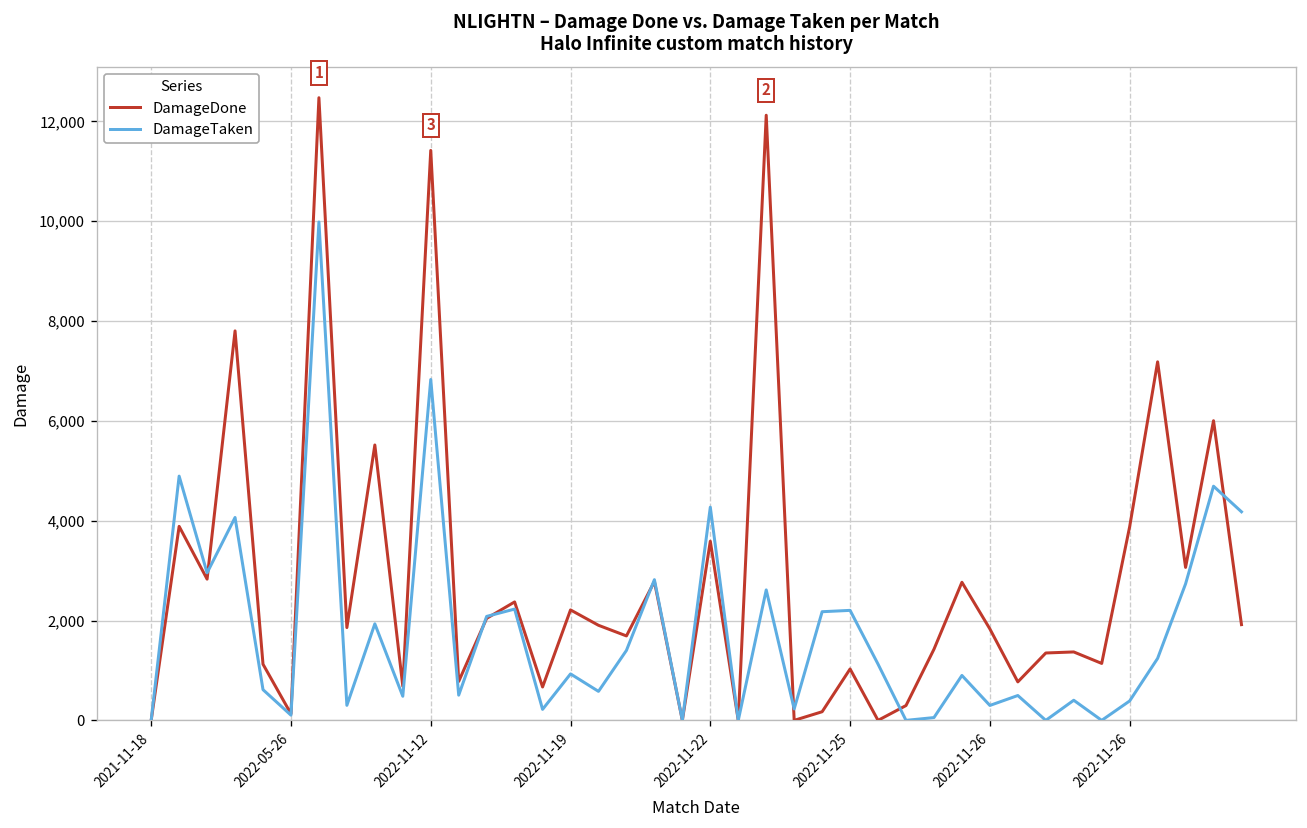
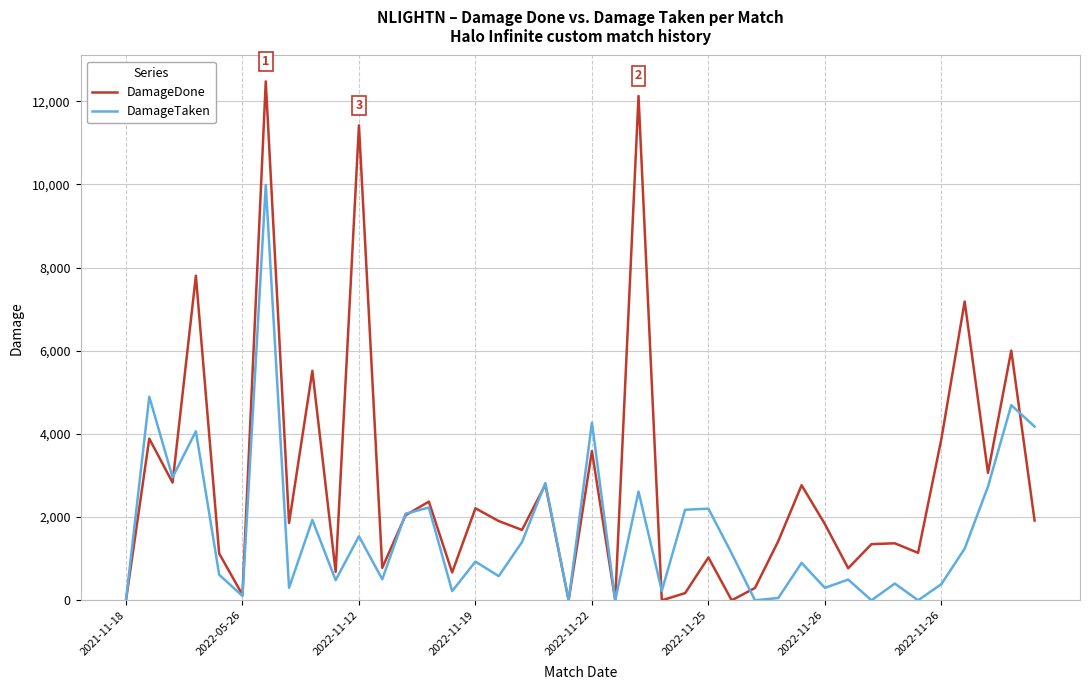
  {
    "DamageTaken": {
-     "2022-11-12": "6,800"
+     "2022-11-12": "1,500"
    }
  }
